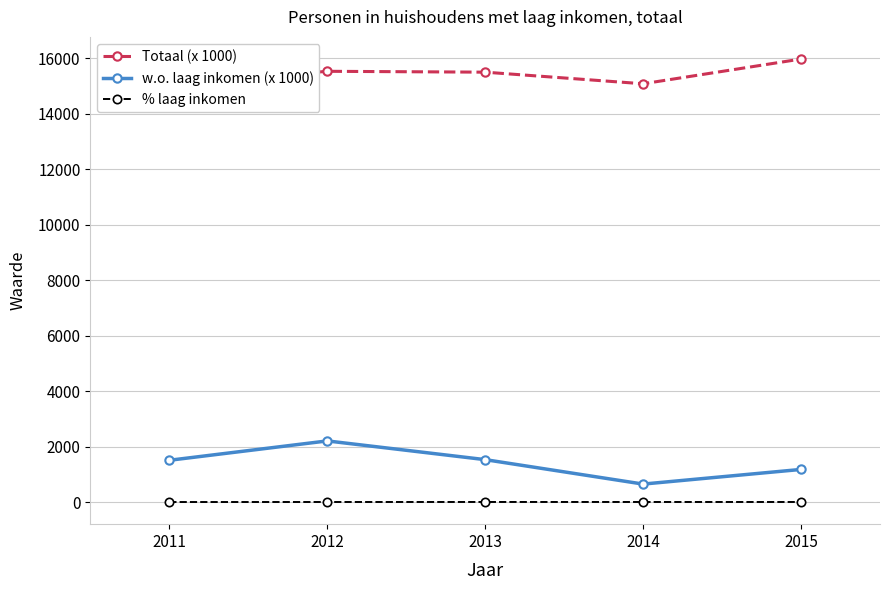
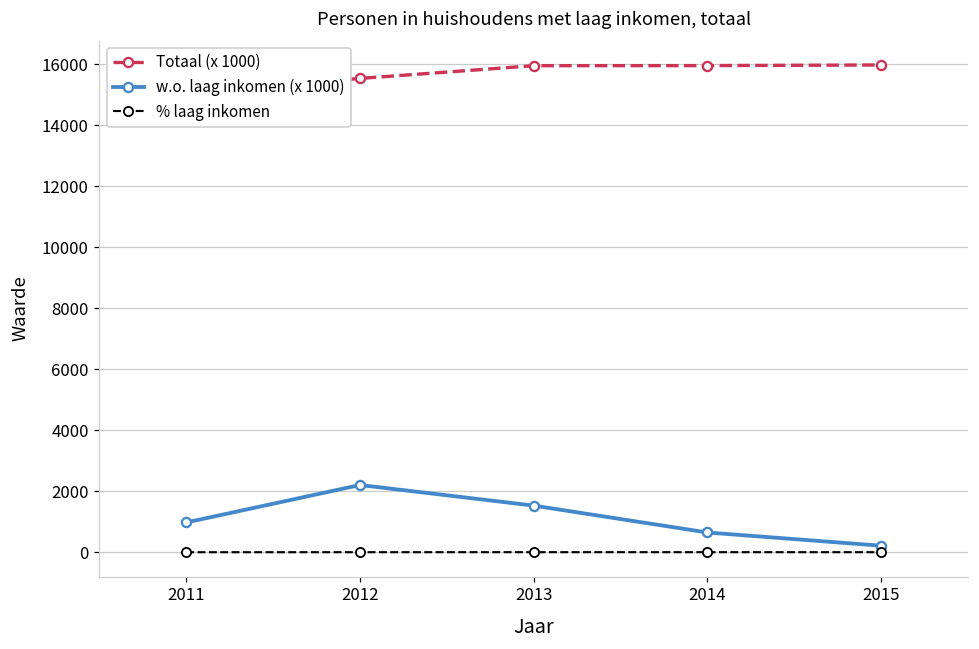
  {
    "Totaal (x 1000)": {
      "2012": 15500,
-     "2013": 15500,
-     "2014": 15100,
+     "2013": 15900,
+     "2014": 15900,
      "2015": 16000
    },
    "w.o. laag inkomen (x 1000)": {
-     "2011": 1500,
+     "2011": 1000,
      "2012": 2200,
      "2013": 1500,
      "2014": 700,
-     "2015": 1200
+     "2015": 200
    },
    "% laag inkomen": {
      "2011": 0,
      "2012": 0,
      "2013": 0,
      "2014": 0,
      "2015": 0
    }
  }
